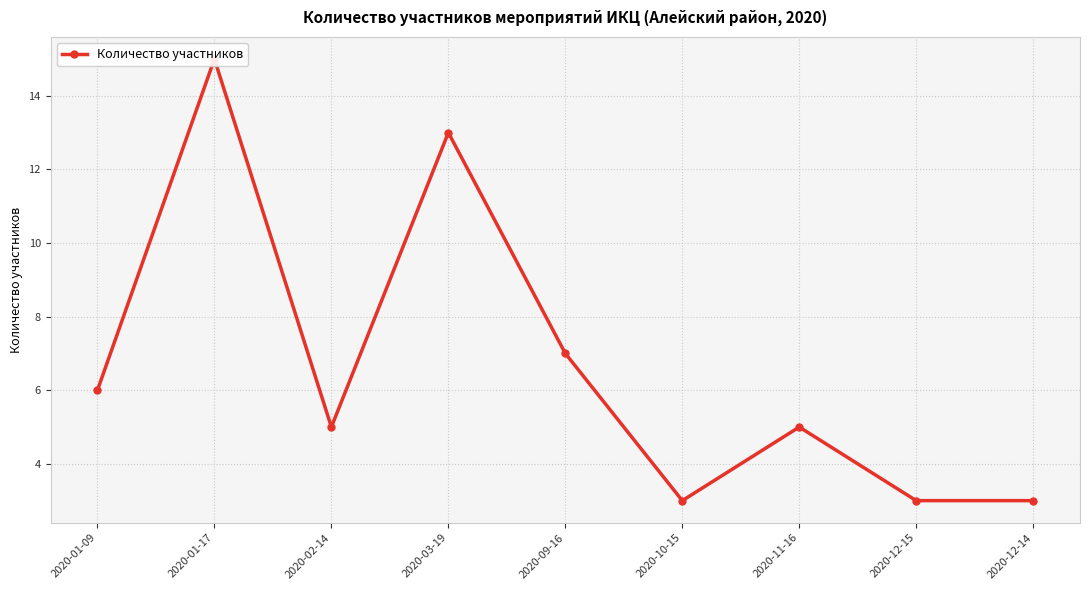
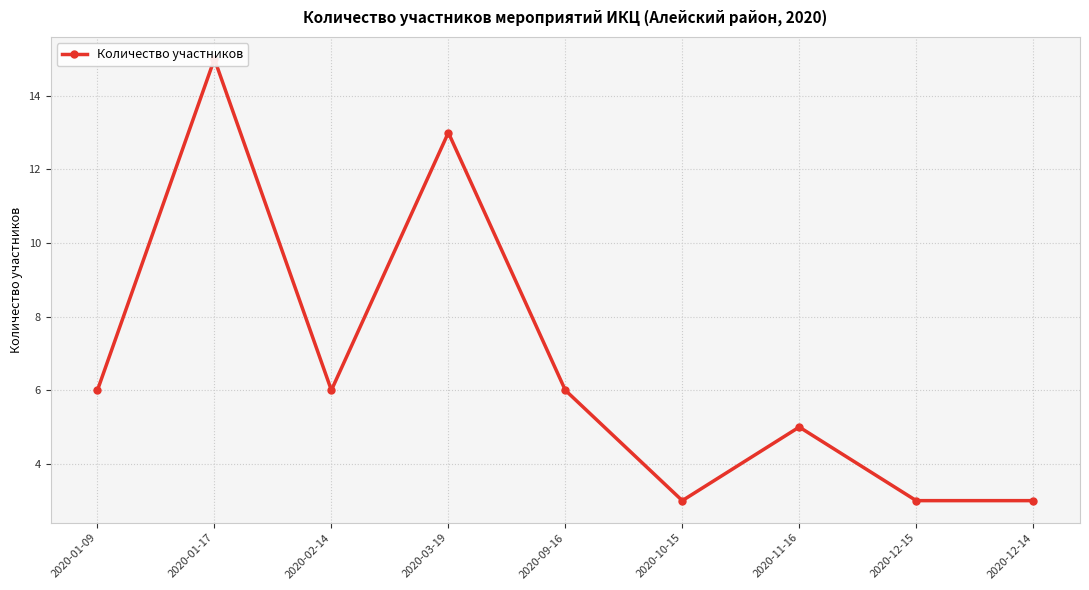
  {
    "2020-01-09": 6,
-   "2020-02-14": 5,
+   "2020-02-14": 6,
    "2020-03-19": 13,
-   "2020-09-16": 7,
+   "2020-09-16": 6,
    "2020-10-15": 3,
    "2020-11-16": 5,
    "2020-12-15": 3,
    "2020-12-14": 3
  }
